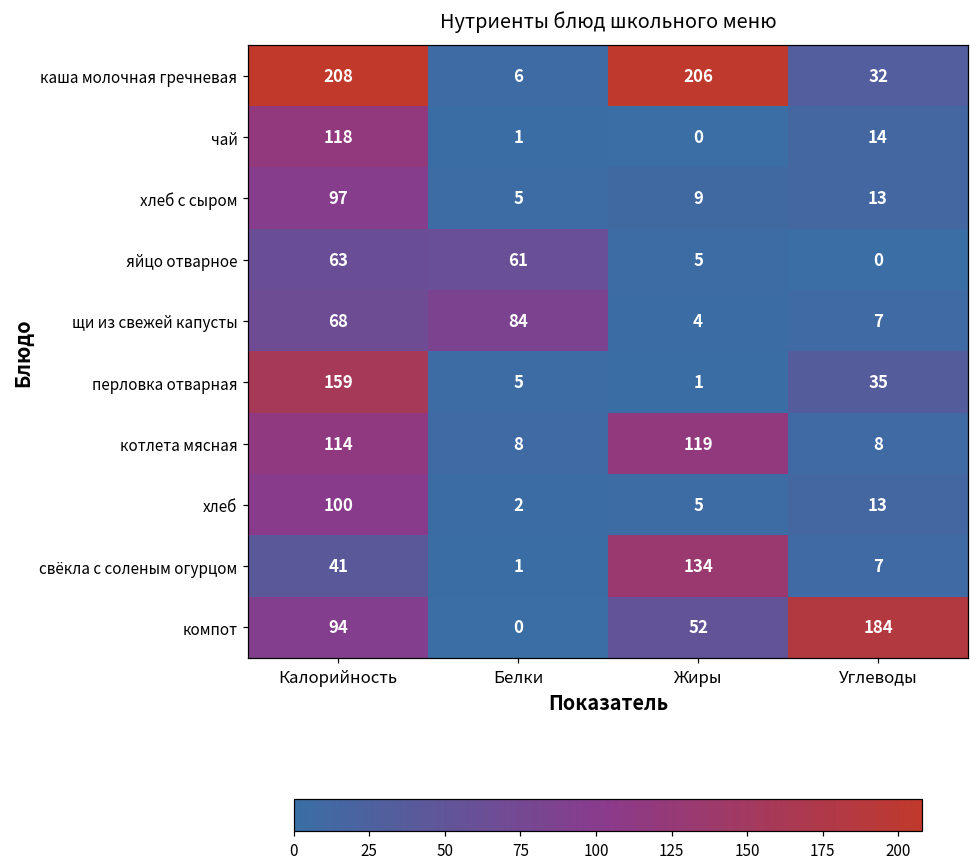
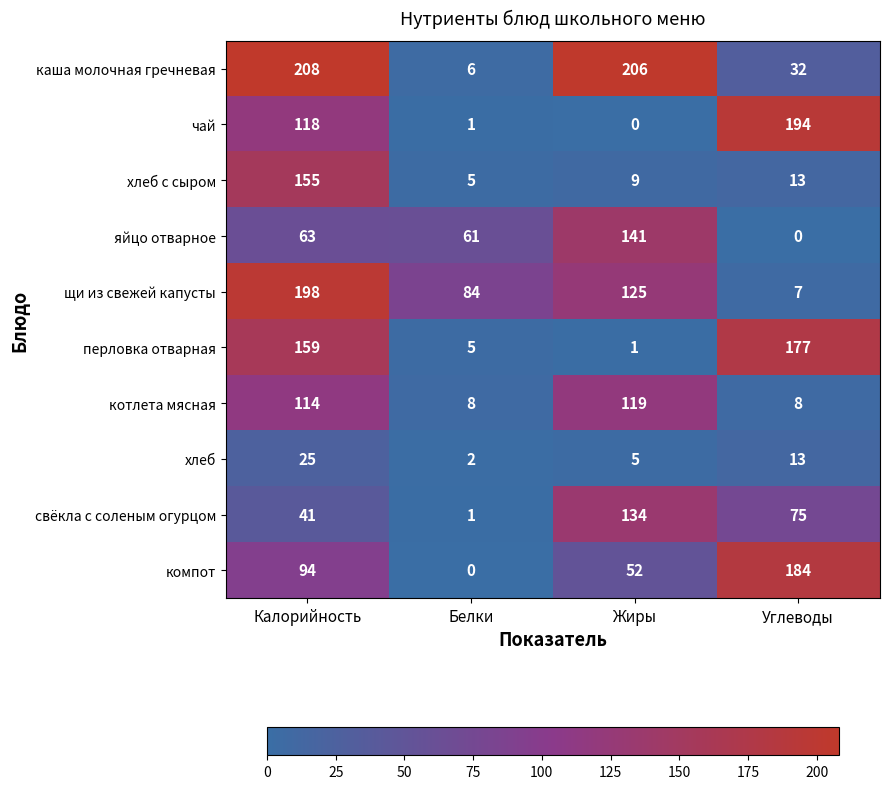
  {
    "каша молочная гречневая": {
      "Калорийность": 208,
      "Белки": 6,
      "Жиры": 206,
      "Углеводы": 32
    },
    "чай": {
      "Калорийность": 118,
      "Белки": 1,
      "Жиры": 0,
-     "Углеводы": 14
+     "Углеводы": 194
    },
    "хлеб с сыром": {
-     "Калорийность": 97,
+     "Калорийность": 155,
      "Белки": 5,
      "Жиры": 9,
      "Углеводы": 13
    },
    "яйцо отварное": {
      "Калорийность": 63,
      "Белки": 61,
-     "Жиры": 5,
+     "Жиры": 141,
      "Углеводы": 0
    },
    "щи из свежей капусты": {
-     "Калорийность": 68,
+     "Калорийность": 198,
      "Белки": 84,
-     "Жиры": 4,
+     "Жиры": 125,
      "Углеводы": 7
    },
    "перловка отварная": {
      "Калорийность": 159,
      "Белки": 5,
      "Жиры": 1,
-     "Углеводы": 35
+     "Углеводы": 177
    },
    "котлета мясная": {
      "Калорийность": 114,
      "Белки": 8,
      "Жиры": 119,
      "Углеводы": 8
    },
    "хлеб": {
-     "Калорийность": 100,
+     "Калорийность": 25,
      "Белки": 2,
      "Жиры": 5,
      "Углеводы": 13
    },
    "свёкла с соленым огурцом": {
      "Калорийность": 41,
      "Белки": 1,
      "Жиры": 134,
-     "Углеводы": 7
+     "Углеводы": 75
    },
    "компот": {
      "Калорийность": 94,
      "Белки": 0,
      "Жиры": 52,
      "Углеводы": 184
    }
  }
